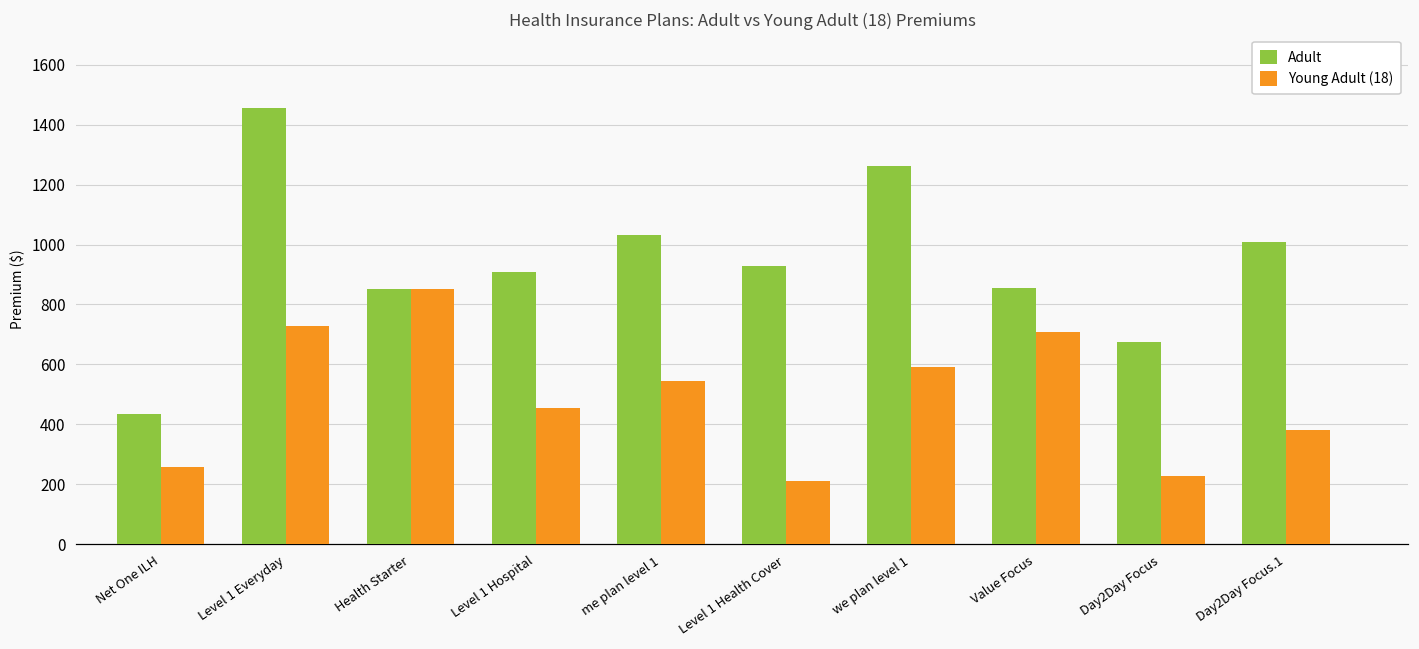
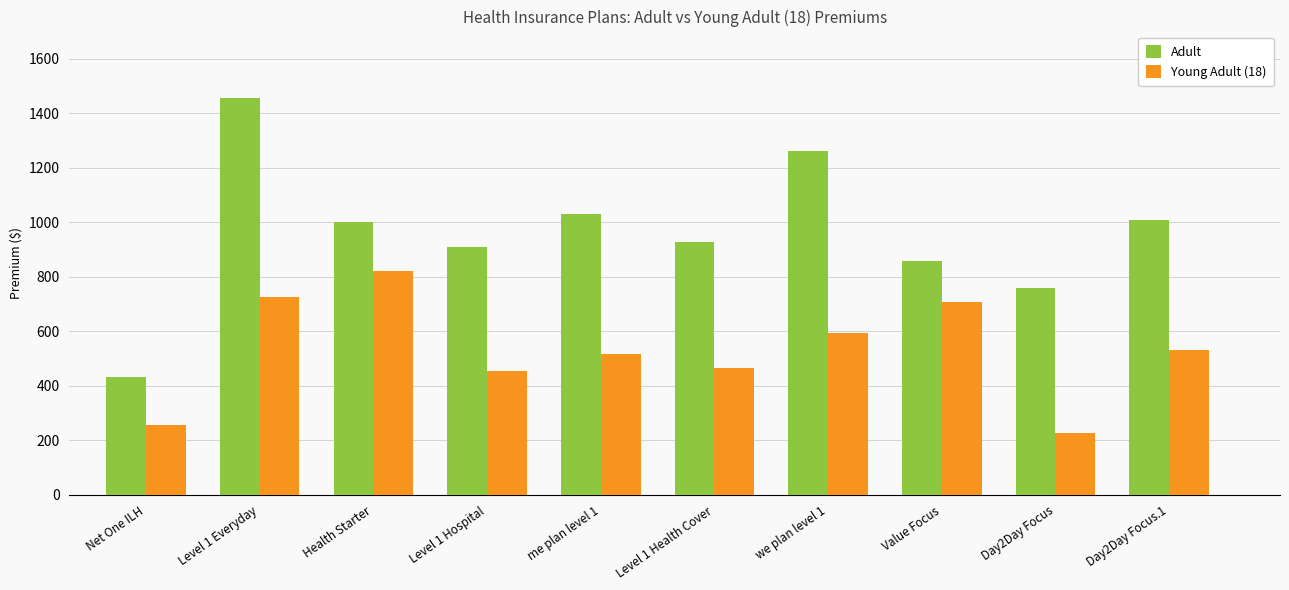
  {
    "Adult": {
      "Net One ILH": 430,
      "Level 1 Everyday": 1450,
-     "Health Starter": 850,
+     "Health Starter": 1000,
      "Level 1 Hospital": 910,
      "me plan level 1": 1030,
      "Level 1 Health Cover": 930,
      "we plan level 1": 1260,
      "Value Focus": 860,
-     "Day2Day Focus": 680,
+     "Day2Day Focus": 760,
      "Day2Day Focus.1": 1010
    },
    "Young Adult (18)": {
      "Net One ILH": 260,
      "Level 1 Everyday": 730,
-     "Health Starter": 850,
+     "Health Starter": 820,
      "Level 1 Hospital": 450,
-     "me plan level 1": 550,
-     "Level 1 Health Cover": 210,
+     "me plan level 1": 520,
+     "Level 1 Health Cover": 460,
      "we plan level 1": 590,
      "Value Focus": 710,
      "Day2Day Focus": 230,
-     "Day2Day Focus.1": 380
+     "Day2Day Focus.1": 530
    }
  }
